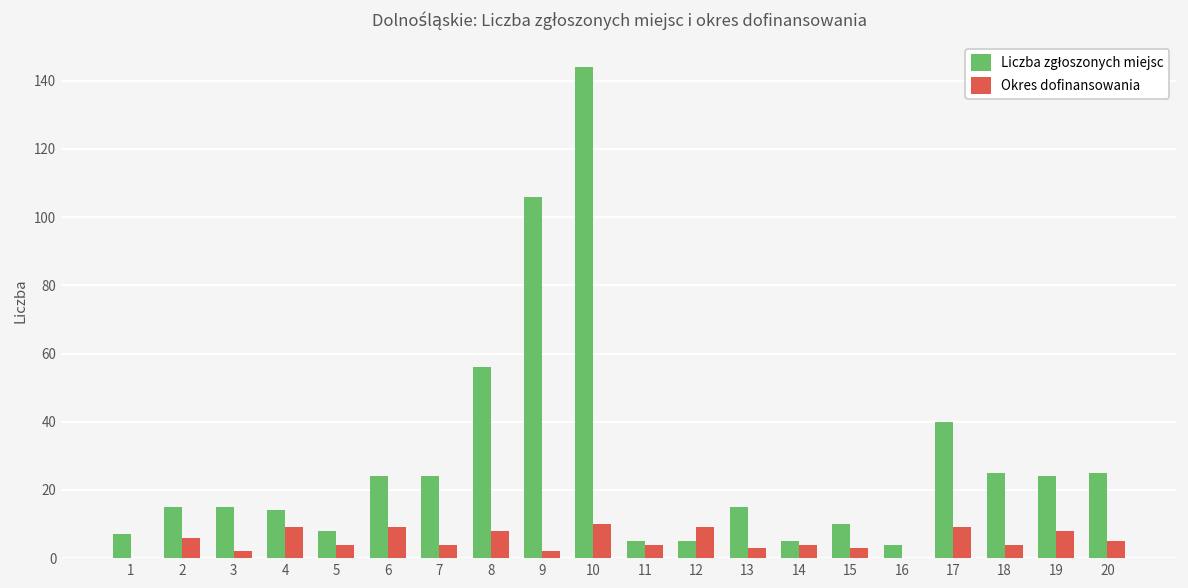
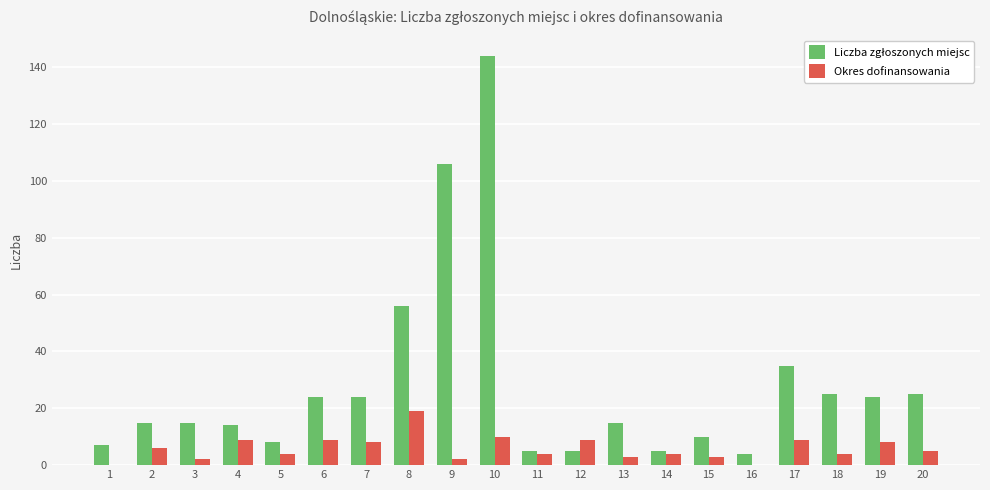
  {
    "Liczba zgłoszonych miejsc": {
      "1": 7,
      "2": 15,
      "3": 15,
      "4": 14,
      "5": 8,
      "6": 24,
      "7": 24,
      "8": 56,
      "9": 106,
      "10": 144,
      "11": 5,
      "12": 5,
      "13": 15,
      "14": 5,
      "15": 10,
      "16": 4,
-     "17": 40,
+     "17": 35,
      "18": 25,
      "19": 24,
      "20": 25
    },
    "Okres dofinansowania": {
      "1": 0,
      "2": 6,
      "3": 2,
      "4": 9,
      "5": 4,
      "6": 9,
-     "7": 4,
-     "8": 8,
+     "7": 8,
+     "8": 19,
      "9": 2,
      "10": 10,
      "11": 4,
      "12": 9,
      "13": 3,
      "14": 4,
      "15": 3,
      "16": 0,
      "17": 9,
      "18": 4,
      "19": 8,
      "20": 5
    }
  }
